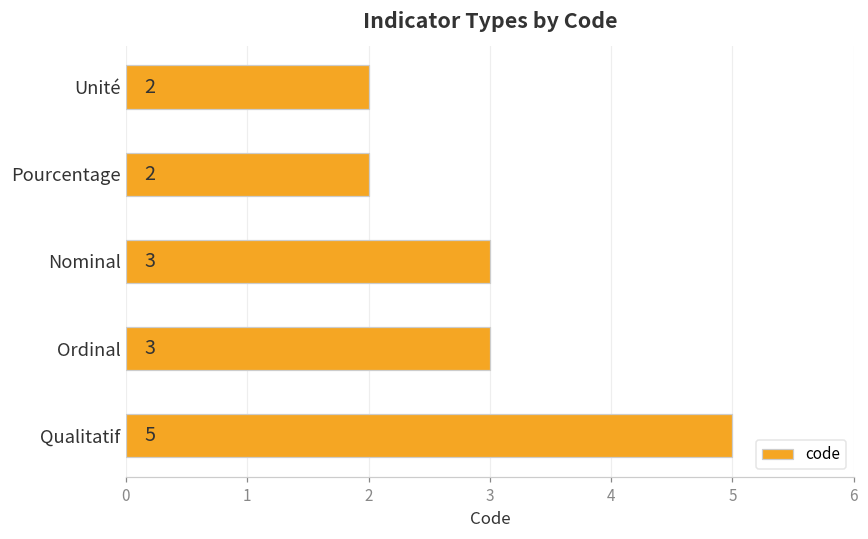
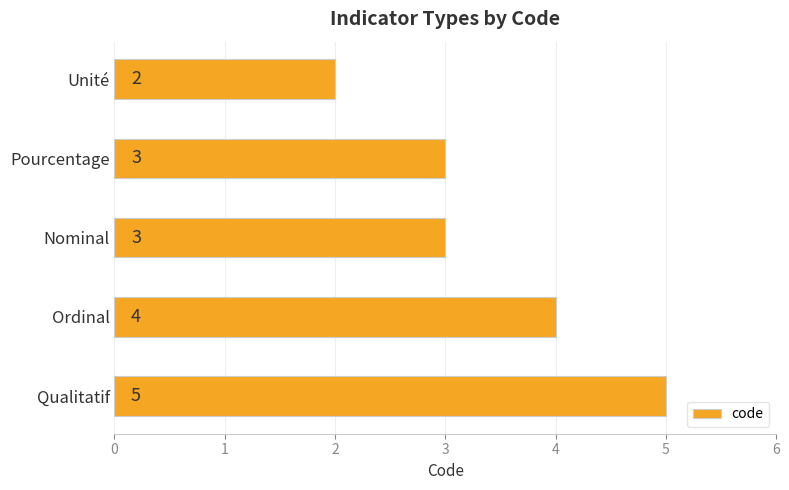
  {
    "Unité": 2,
-   "Pourcentage": 2,
+   "Pourcentage": 3,
    "Nominal": 3,
-   "Ordinal": 3,
+   "Ordinal": 4,
    "Qualitatif": 5
  }
